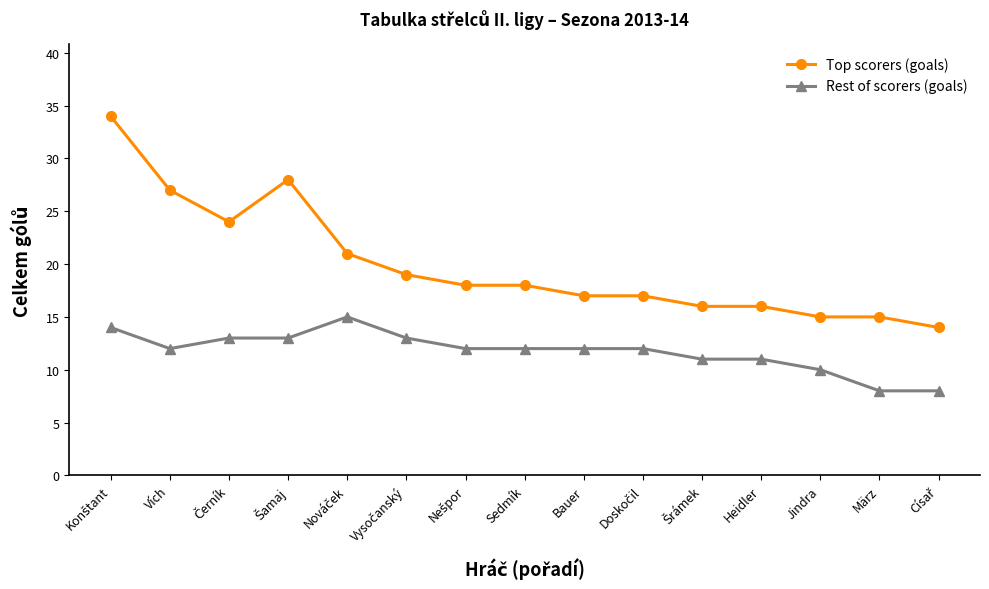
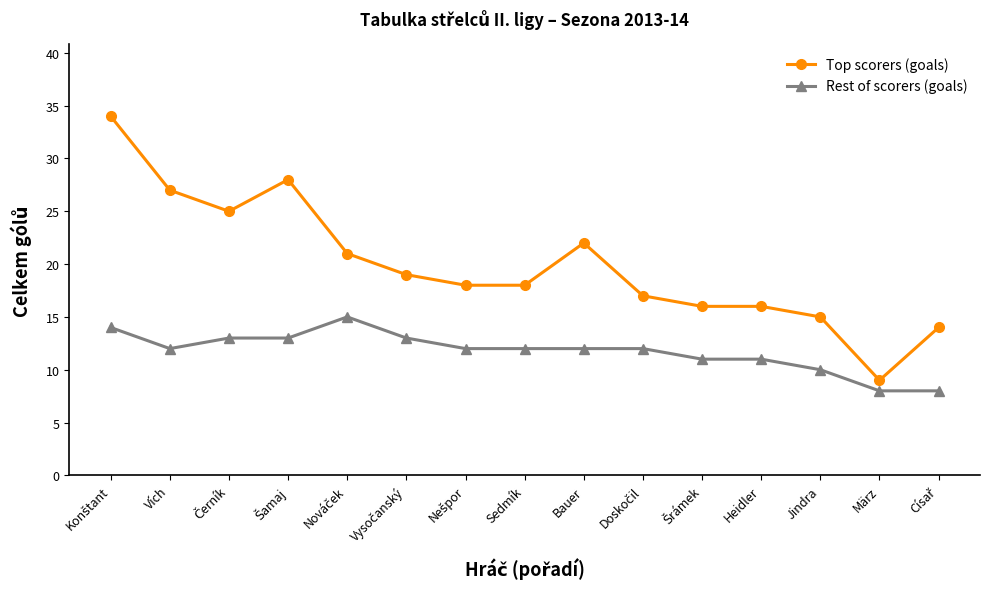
  {
    "Top scorers (goals)": {
      "Konštant": 34,
      "Vích": 27,
-     "Černík": 24,
+     "Černík": 25,
      "Šamaj": 28,
      "Nováček": 21,
      "Vysočanský": 19,
      "Nešpor": 18,
      "Sedmík": 18,
-     "Bauer": 17,
+     "Bauer": 22,
      "Doskočil": 17,
      "Šrámek": 16,
      "Heidler": 16,
      "Jindra": 15,
-     "März": 15,
+     "März": 9,
      "Císař": 14
    },
    "Rest of scorers (goals)": {
      "Konštant": 14,
      "Vích": 12,
      "Černík": 13,
      "Šamaj": 13,
      "Nováček": 15,
      "Vysočanský": 13,
      "Nešpor": 12,
      "Sedmík": 12,
      "Bauer": 12,
      "Doskočil": 12,
      "Šrámek": 11,
      "Heidler": 11,
      "Jindra": 10,
      "März": 8,
      "Císař": 8
    }
  }
